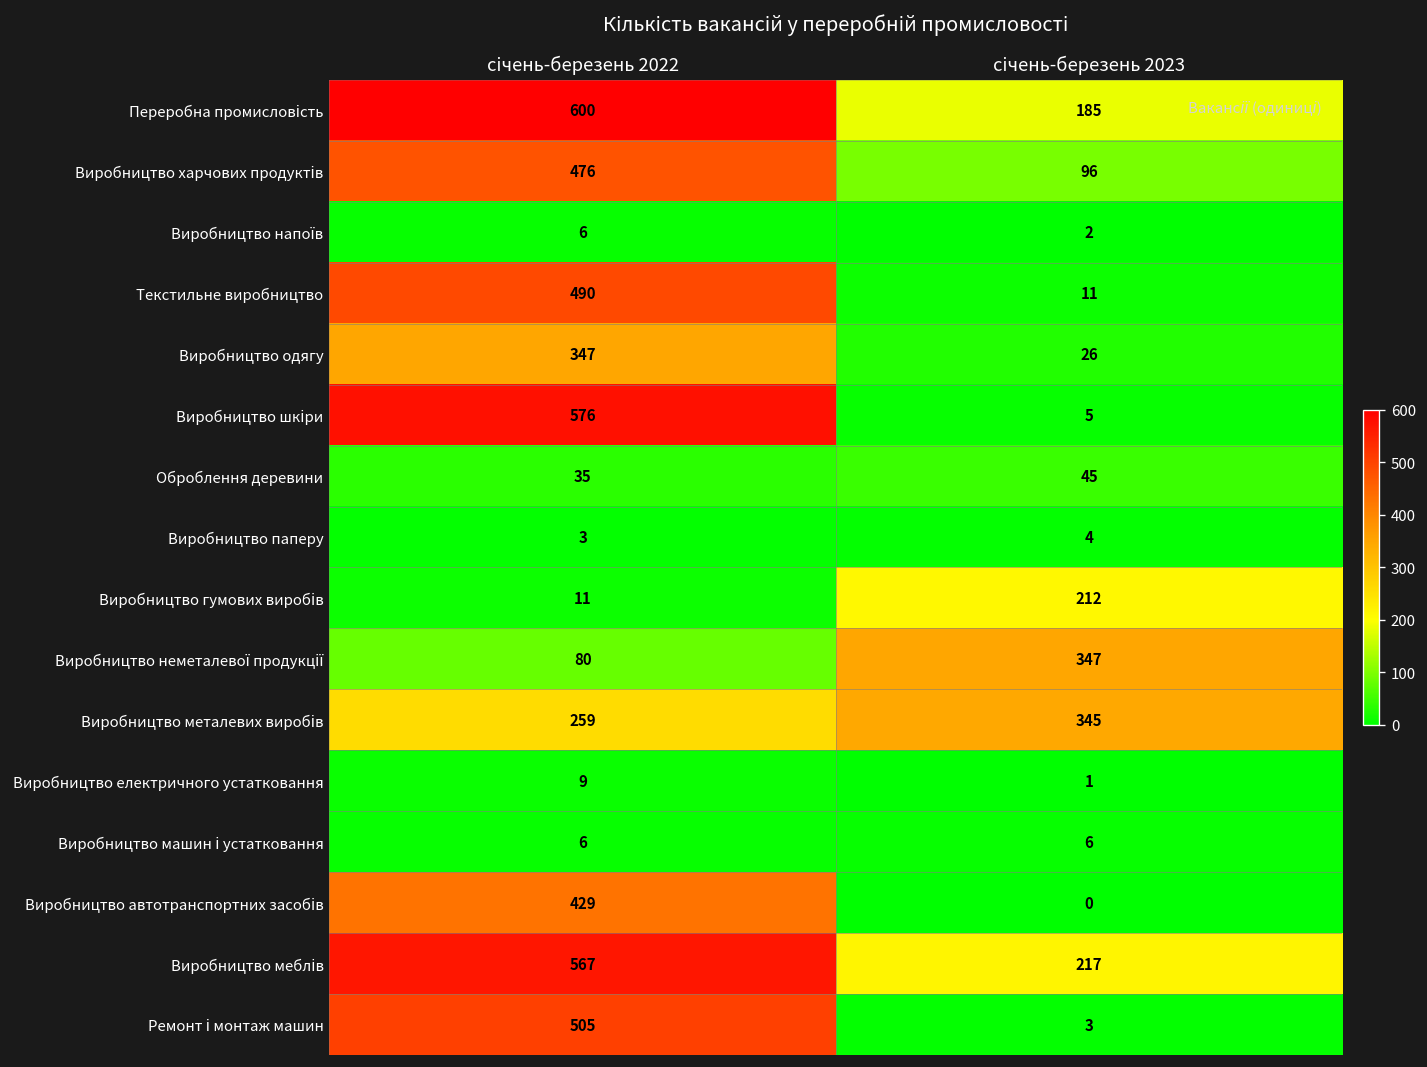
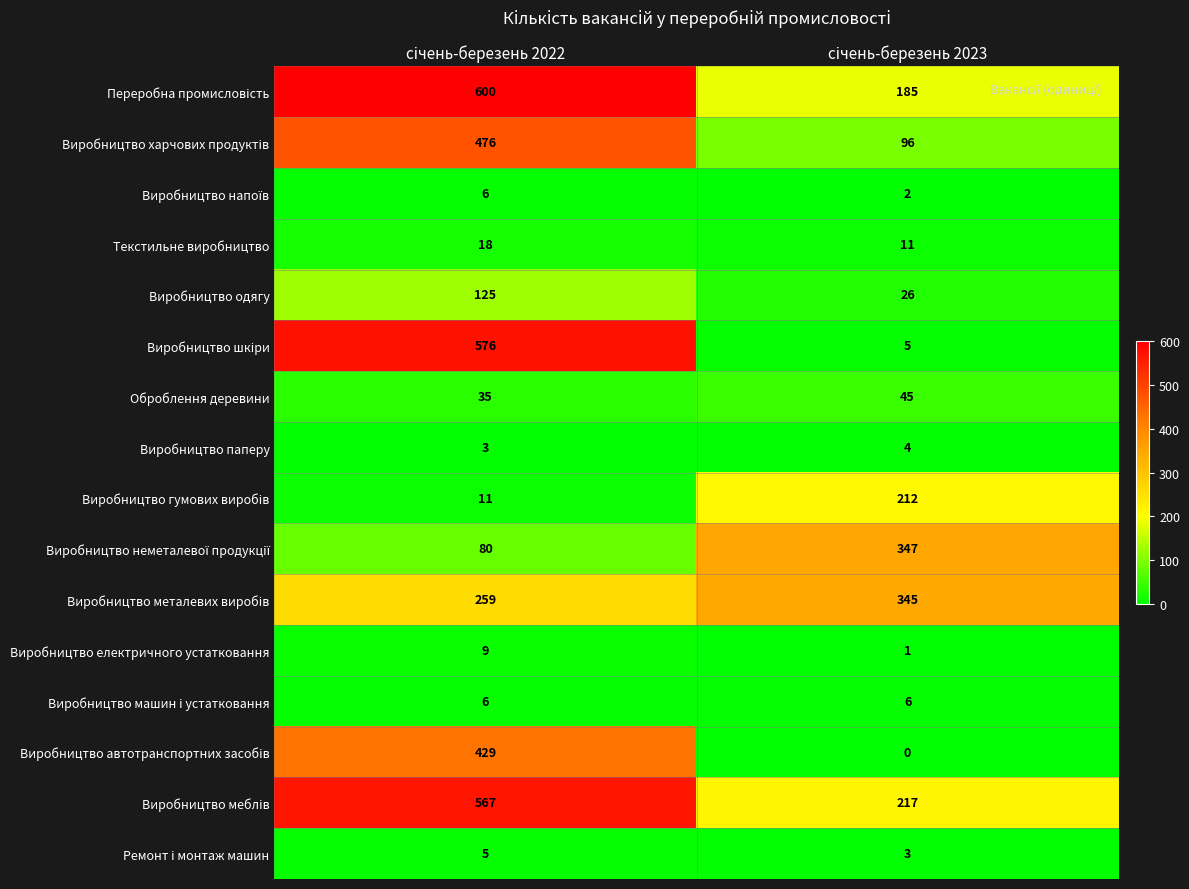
  {
    "Переробна промисловість": {
      "січень-березень 2022": 600
    },
    "Виробництво харчових продуктів": {
      "січень-березень 2022": 476,
      "січень-березень 2023": 96
    },
    "Виробництво напоїв": {
      "січень-березень 2022": 6,
      "січень-березень 2023": 2
    },
    "Текстильне виробництво": {
-     "січень-березень 2022": 490,
+     "січень-березень 2022": 18,
      "січень-березень 2023": 11
    },
    "Виробництво одягу": {
-     "січень-березень 2022": 347,
+     "січень-березень 2022": 125,
      "січень-березень 2023": 26
    },
    "Виробництво шкіри": {
      "січень-березень 2022": 576,
      "січень-березень 2023": 5
    },
    "Оброблення деревини": {
      "січень-березень 2022": 35,
      "січень-березень 2023": 45
    },
    "Виробництво паперу": {
      "січень-березень 2022": 3,
      "січень-березень 2023": 4
    },
    "Виробництво гумових виробів": {
      "січень-березень 2022": 11,
      "січень-березень 2023": 212
    },
    "Виробництво неметалевої продукції": {
      "січень-березень 2022": 80,
      "січень-березень 2023": 347
    },
    "Виробництво металевих виробів": {
      "січень-березень 2022": 259,
      "січень-березень 2023": 345
    },
    "Виробництво електричного устатковання": {
      "січень-березень 2022": 9,
      "січень-березень 2023": 1
    },
    "Виробництво машин і устатковання": {
      "січень-березень 2022": 6,
      "січень-березень 2023": 6
    },
    "Виробництво автотранспортних засобів": {
      "січень-березень 2022": 429,
      "січень-березень 2023": 0
    },
    "Виробництво меблів": {
      "січень-березень 2022": 567,
      "січень-березень 2023": 217
    },
    "Ремонт і монтаж машин": {
-     "січень-березень 2022": 505,
+     "січень-березень 2022": 5,
      "січень-березень 2023": 3
    }
  }
